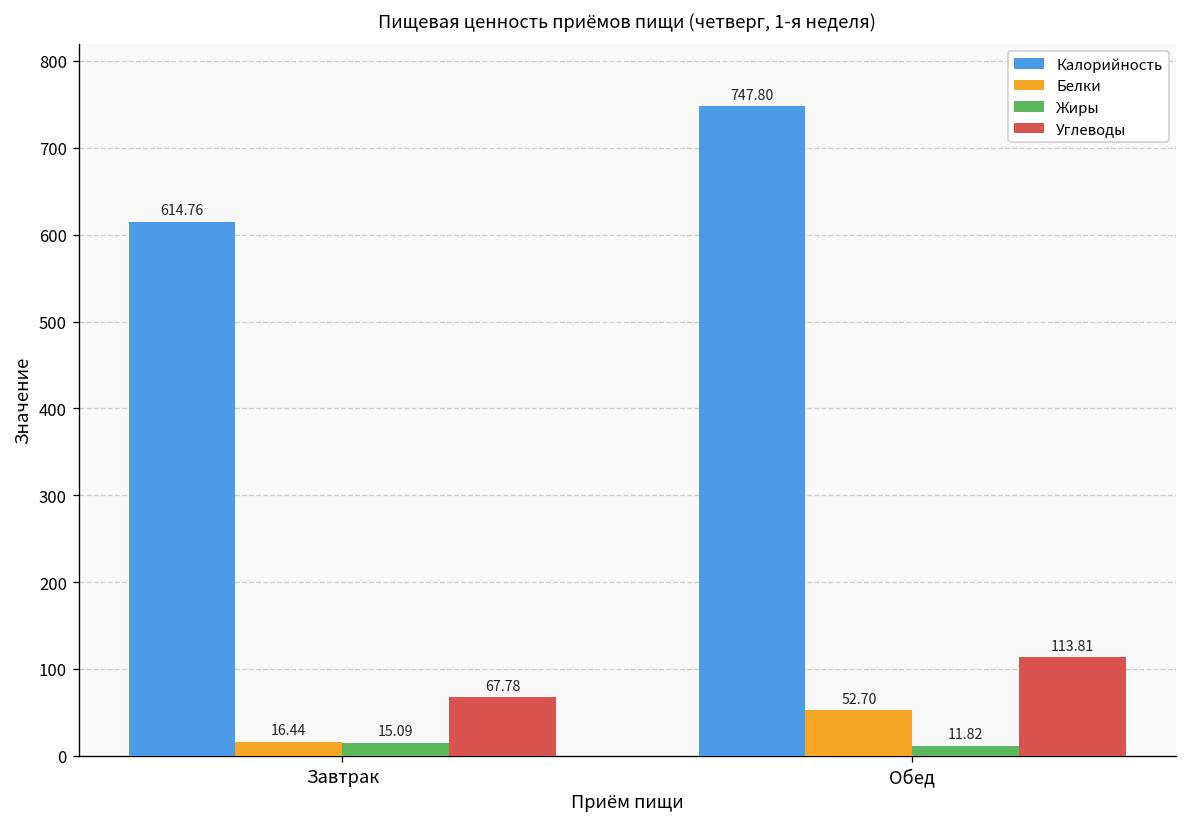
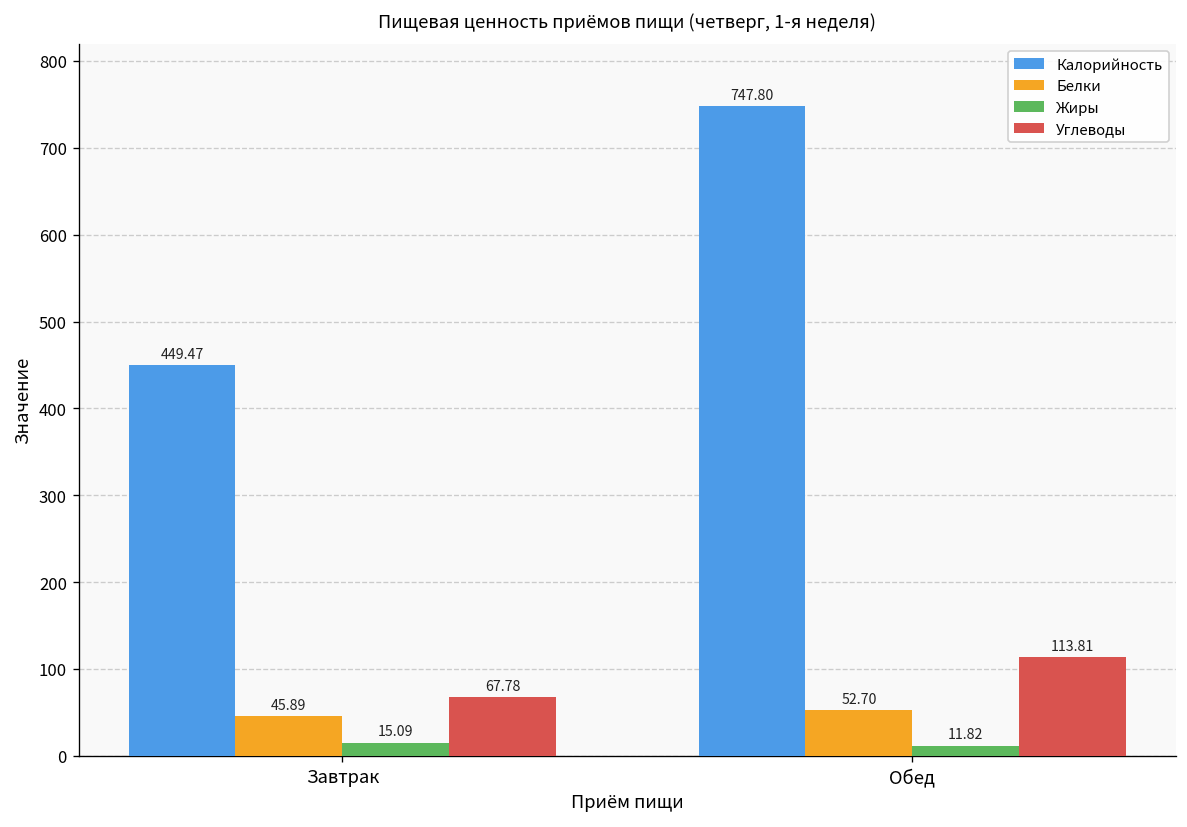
  {
    "Калорийность": {
-     "Завтрак": 614.76,
+     "Завтрак": 449.47,
      "Обед": 747.80
    },
    "Белки": {
-     "Завтрак": 16.44,
+     "Завтрак": 45.89,
      "Обед": 52.70
    },
    "Жиры": {
      "Завтрак": 15.09,
      "Обед": 11.82
    },
    "Углеводы": {
      "Завтрак": 67.78,
      "Обед": 113.81
    }
  }
